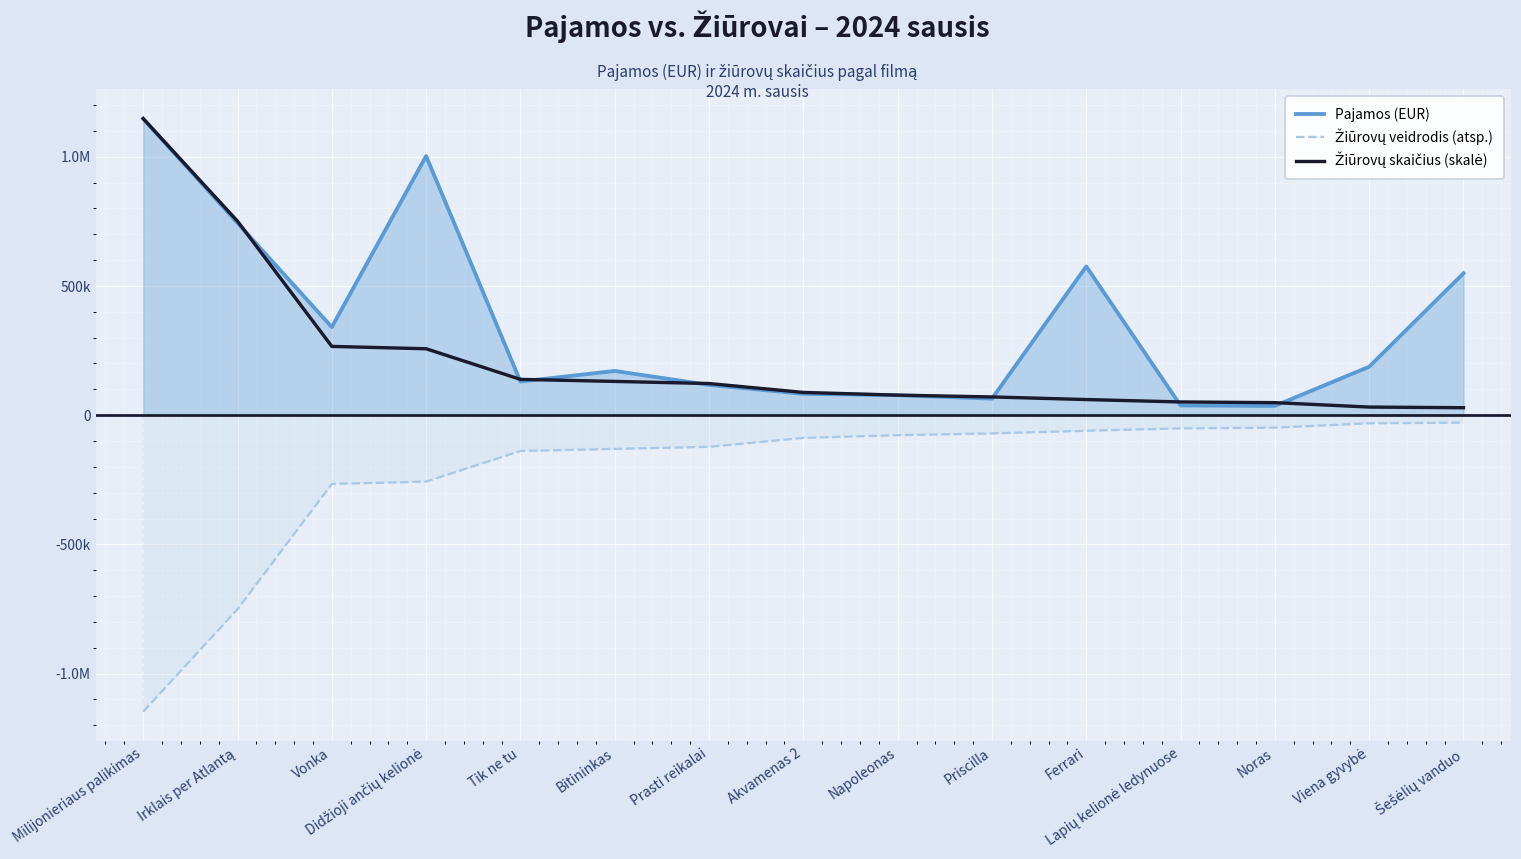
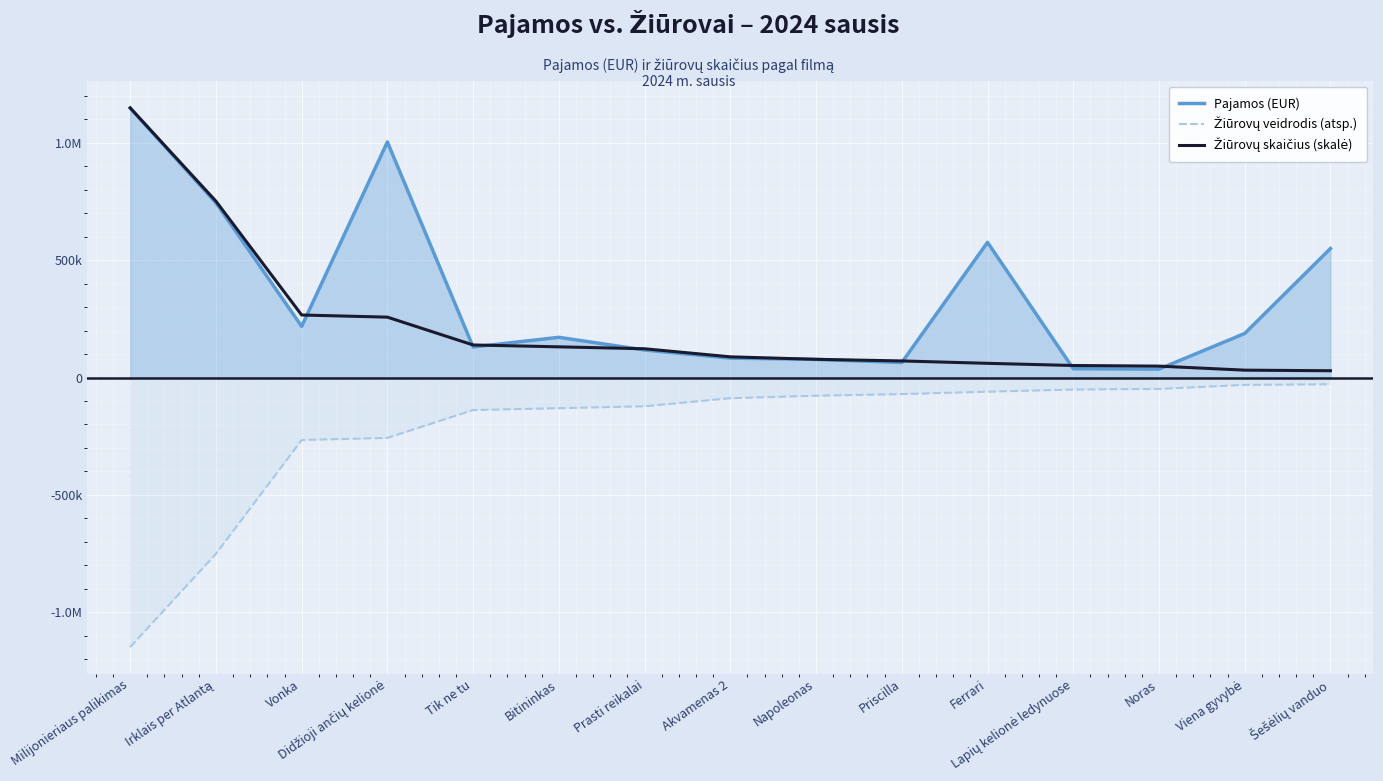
  {
    "Pajamos (EUR)": {
-     "Vonka": 340000,
+     "Vonka": 220000,
      "Didžioji ančių kelionė": 1000000,
      "Bitininkas": 170000,
      "Ferrari": 580000,
      "Lapių kelionė ledynuose": 40000,
      "Noras": 40000,
      "Viena gyvybė": 190000,
      "Šešėlių vanduo": 550000
    },
    "Žiūrovų skaičius (skalė)": {
      "Vonka": 270000,
      "Didžioji ančių kelionė": 260000,
      "Bitininkas": 130000,
      "Ferrari": 60000,
      "Lapių kelionė ledynuose": 50000,
      "Noras": 50000,
      "Viena gyvybė": 30000,
      "Šešėlių vanduo": 30000
    }
  }
